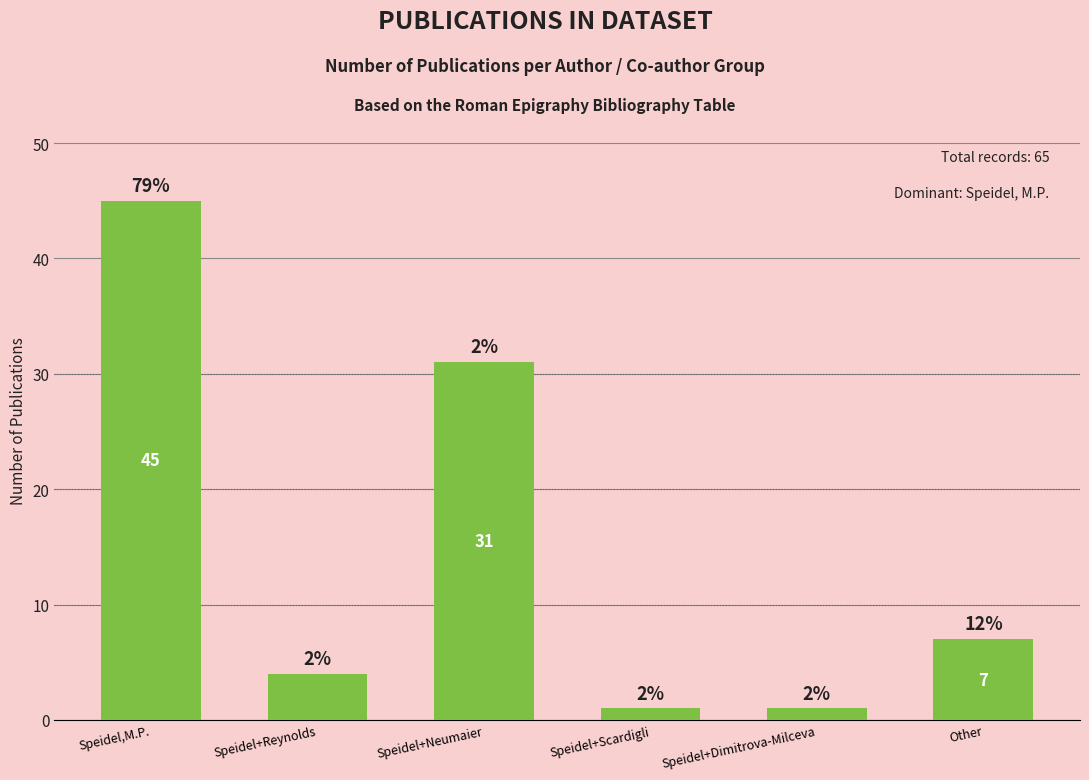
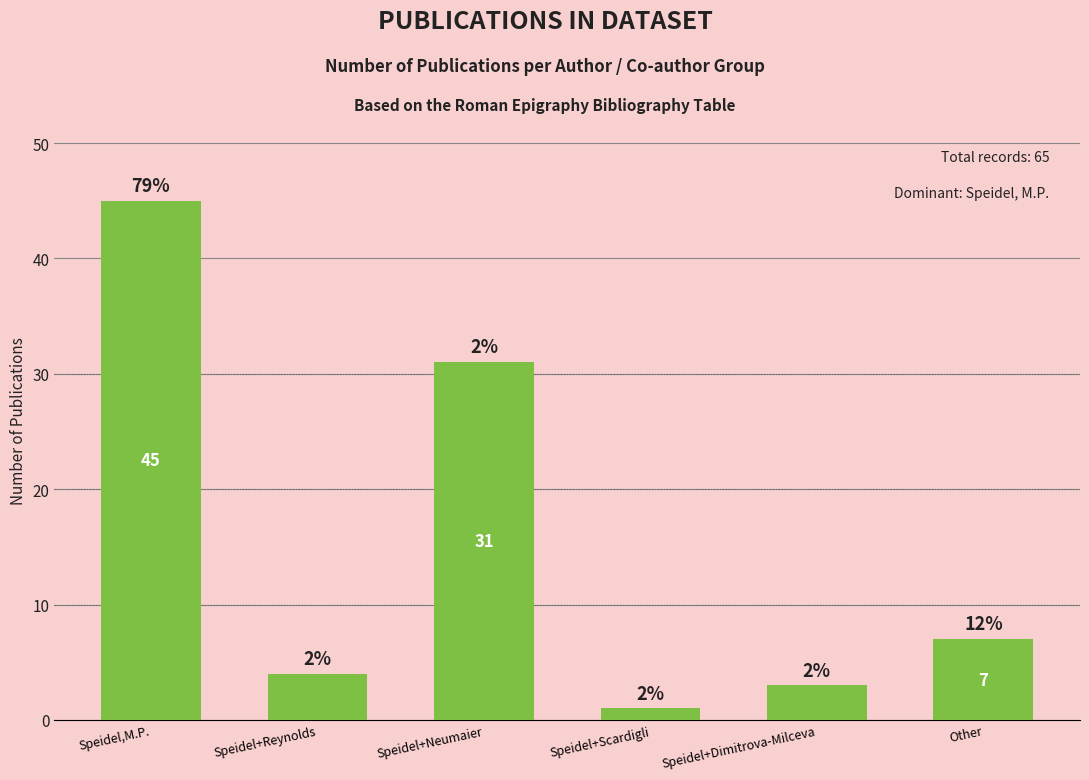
  {
-   "Speidel+Dimitrova-Milceva": 1
+   "Speidel+Dimitrova-Milceva": 3
  }
